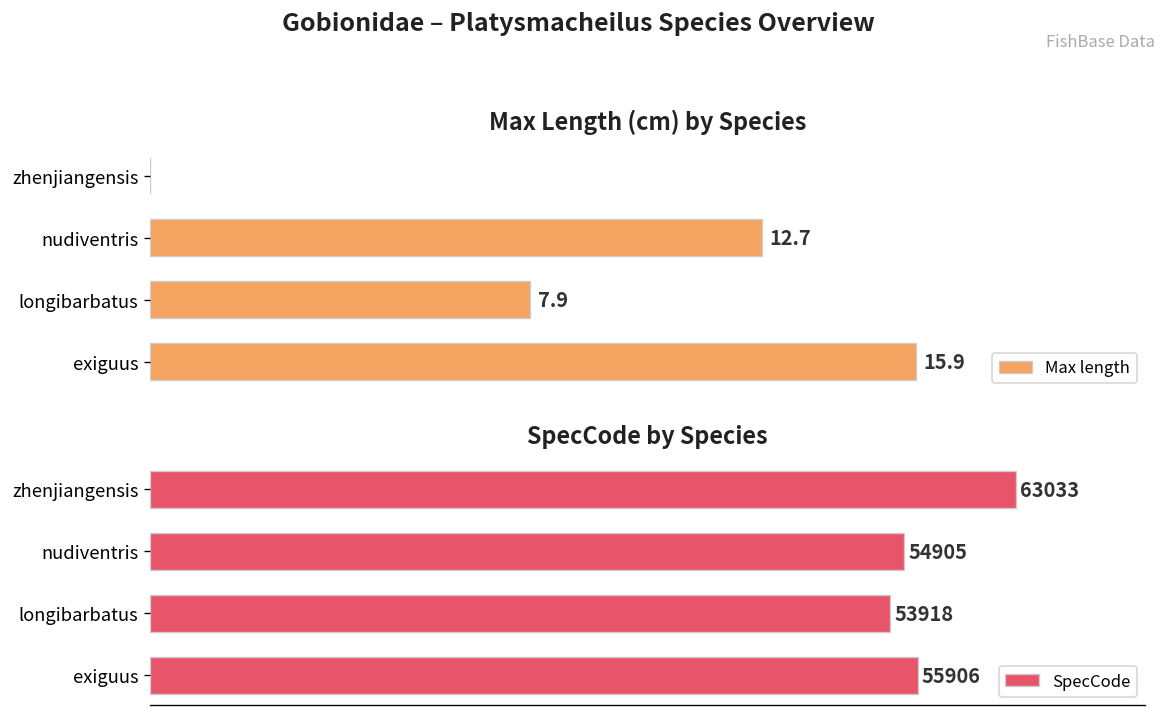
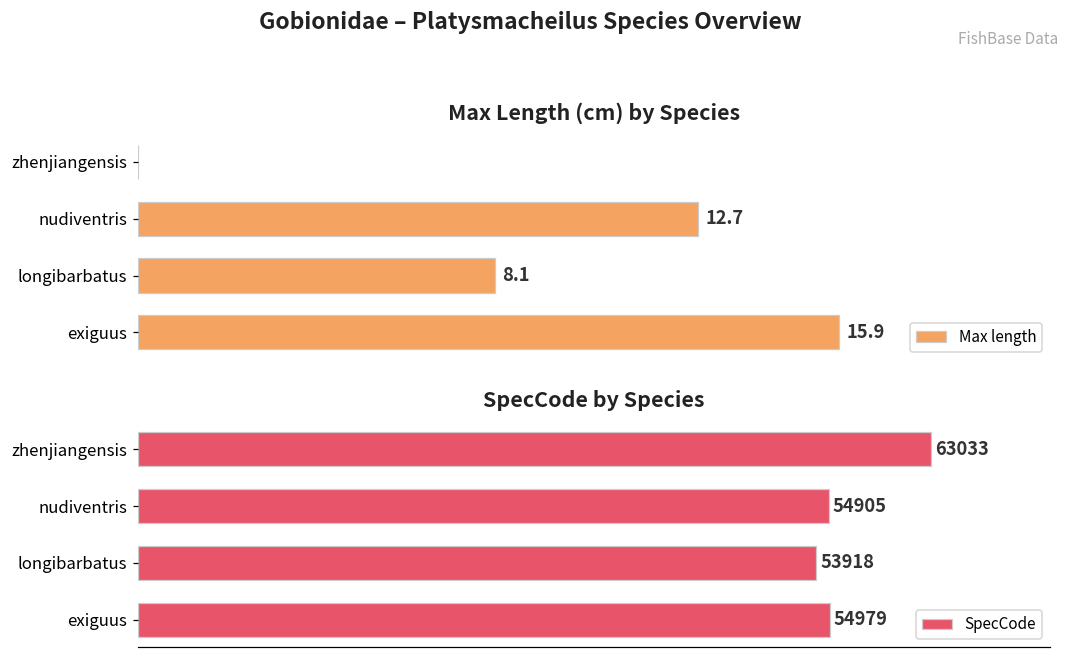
  {
    "Max Length (cm) by Species": {
      "nudiventris": 12.7,
-     "longibarbatus": 7.9,
+     "longibarbatus": 8.1,
      "exiguus": 15.9
    },
    "SpecCode by Species": {
      "zhenjiangensis": 63033,
      "nudiventris": 54905,
      "longibarbatus": 53918,
-     "exiguus": 55906
+     "exiguus": 54979
    }
  }
